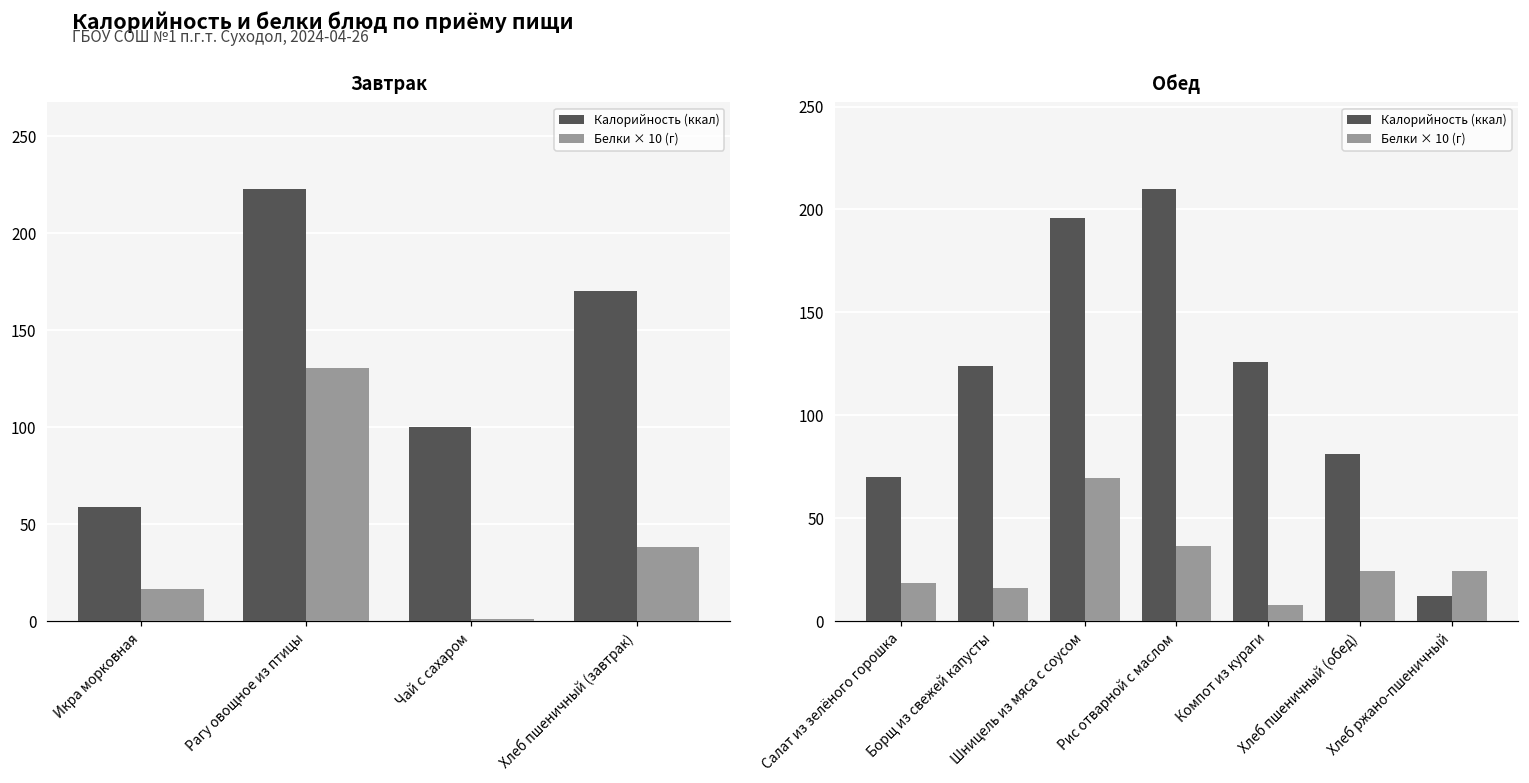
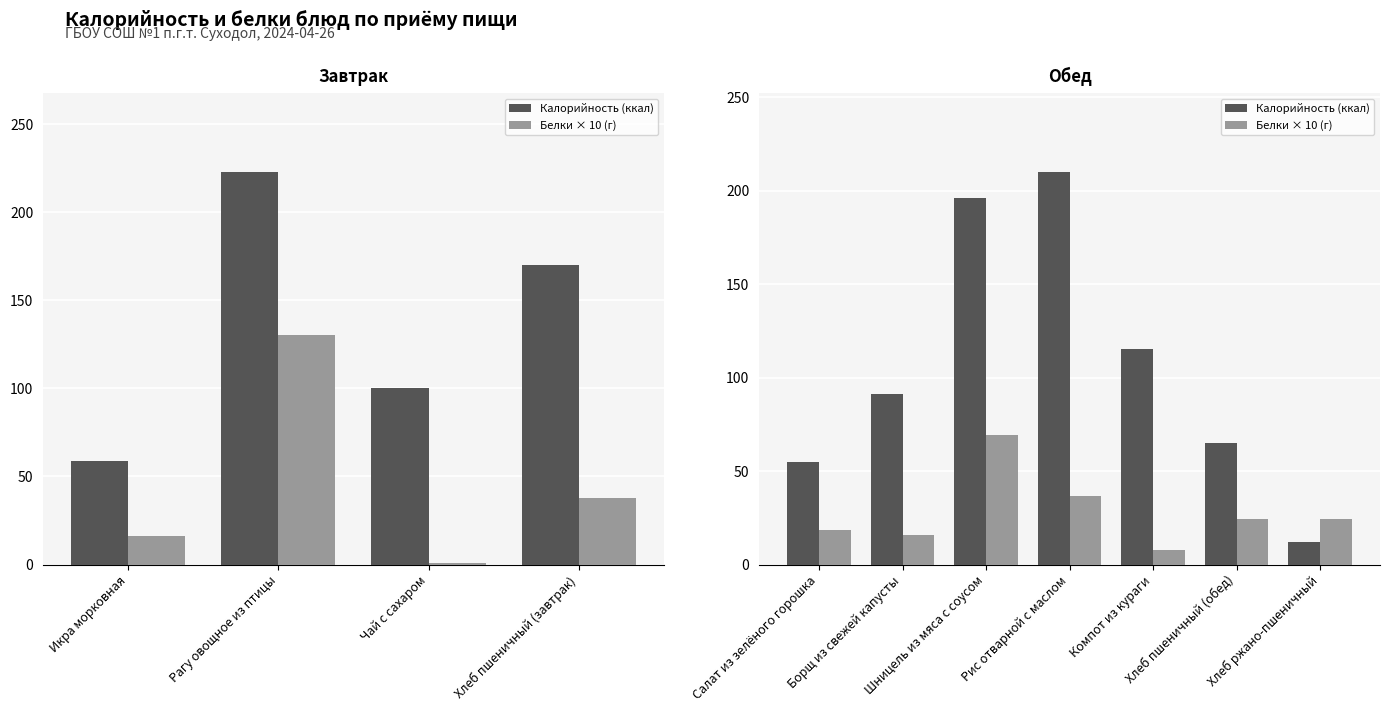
  {
    "Завтрак": {
      "Калорийность (ккал)": {
        "Икра морковная": 59,
        "Рагу овощное из птицы": 223,
        "Чай с сахаром": 100,
        "Хлеб пшеничный (завтрак)": 170
      },
      "Белки × 10 (г)": {
        "Икра морковная": 16,
        "Рагу овощное из птицы": 130,
        "Хлеб пшеничный (завтрак)": 38
      }
    },
    "Обед": {
      "Калорийность (ккал)": {
-       "Салат из зелёного горошка": 70,
-       "Борщ из свежей капусты": 124,
+       "Салат из зелёного горошка": 55,
+       "Борщ из свежей капусты": 91,
        "Шницель из мяса с соусом": 196,
        "Рис отварной с маслом": 210,
-       "Компот из кураги": 126,
-       "Хлеб пшеничный (обед)": 81,
+       "Компот из кураги": 115,
+       "Хлеб пшеничный (обед)": 65,
        "Хлеб ржано-пшеничный": 12
      },
      "Белки × 10 (г)": {
        "Салат из зелёного горошка": 19,
        "Борщ из свежей капусты": 16,
        "Шницель из мяса с соусом": 69,
        "Рис отварной с маслом": 37,
        "Компот из кураги": 8,
        "Хлеб пшеничный (обед)": 24,
        "Хлеб ржано-пшеничный": 24
      }
    }
  }
